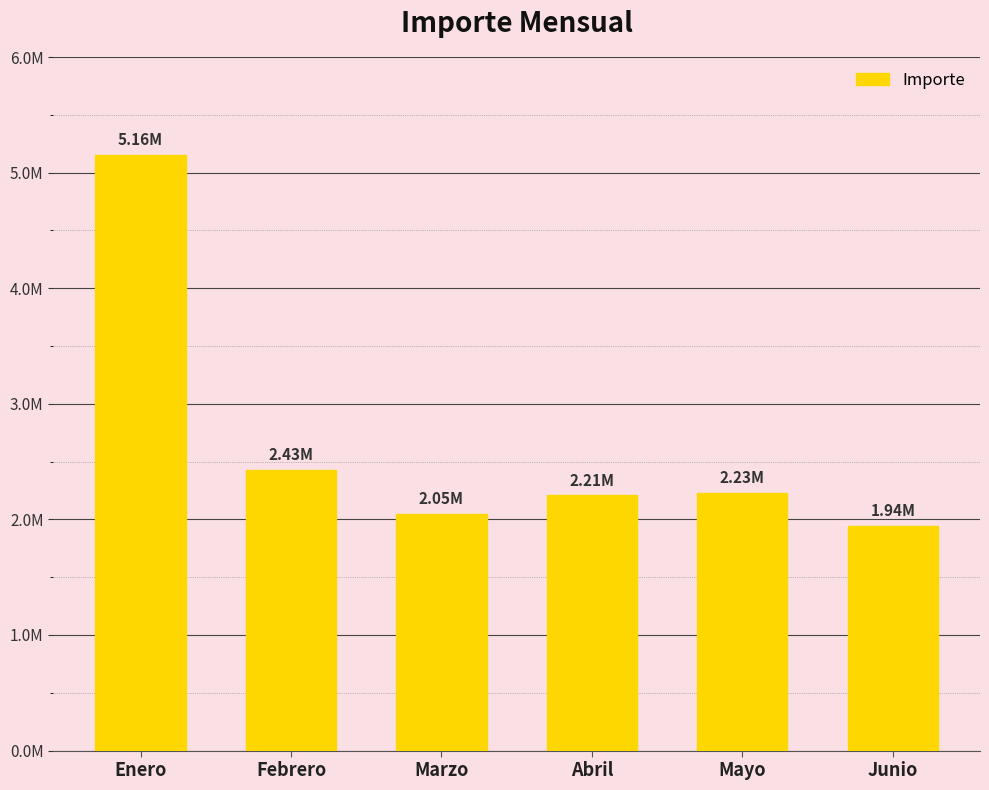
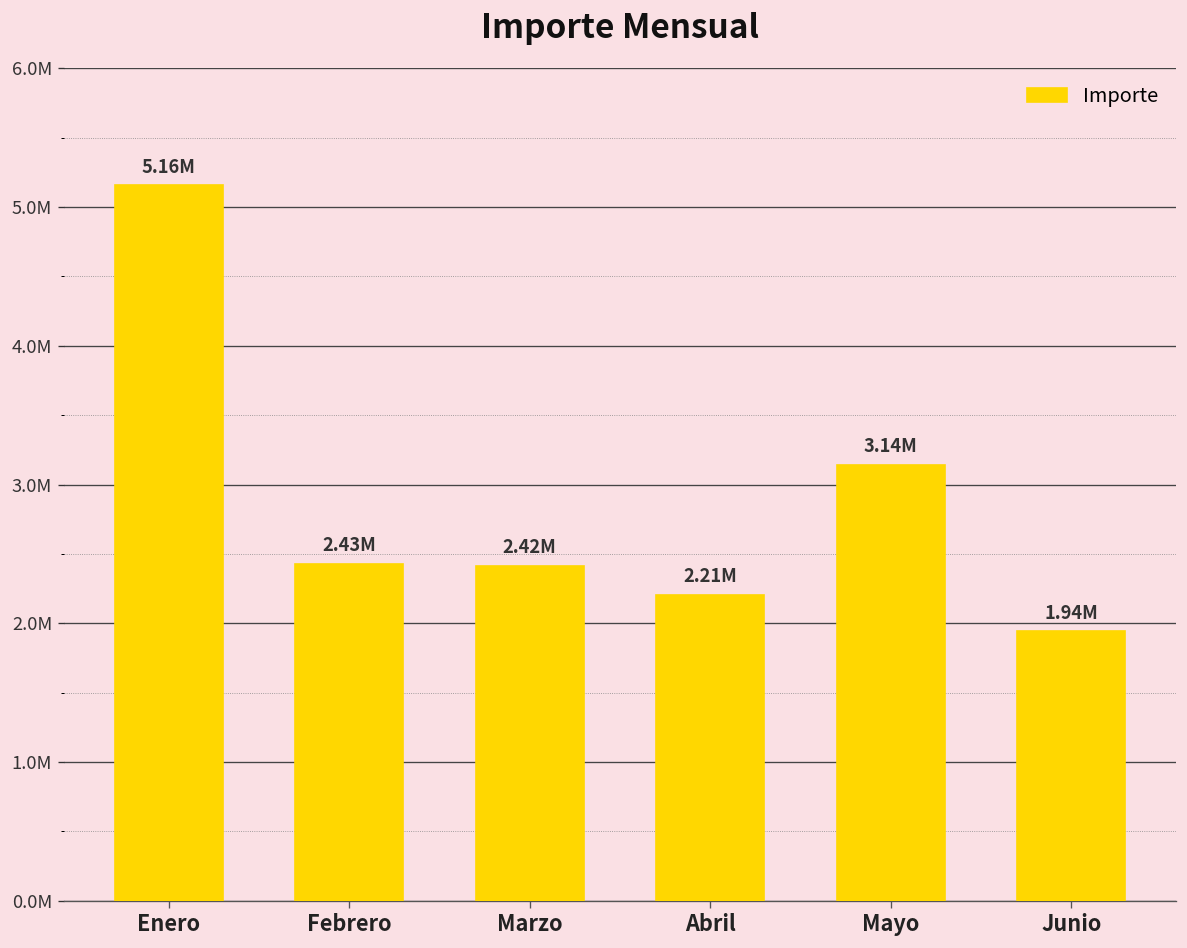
  {
    "Enero": "5.16M",
    "Febrero": "2.43M",
-   "Marzo": "2.05M",
+   "Marzo": "2.42M",
    "Abril": "2.21M",
-   "Mayo": "2.23M",
+   "Mayo": "3.14M",
    "Junio": "1.94M"
  }
